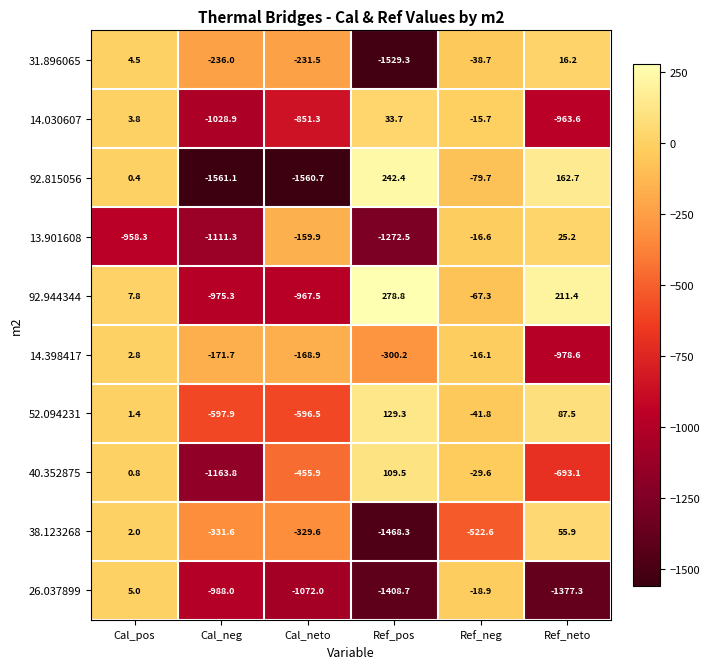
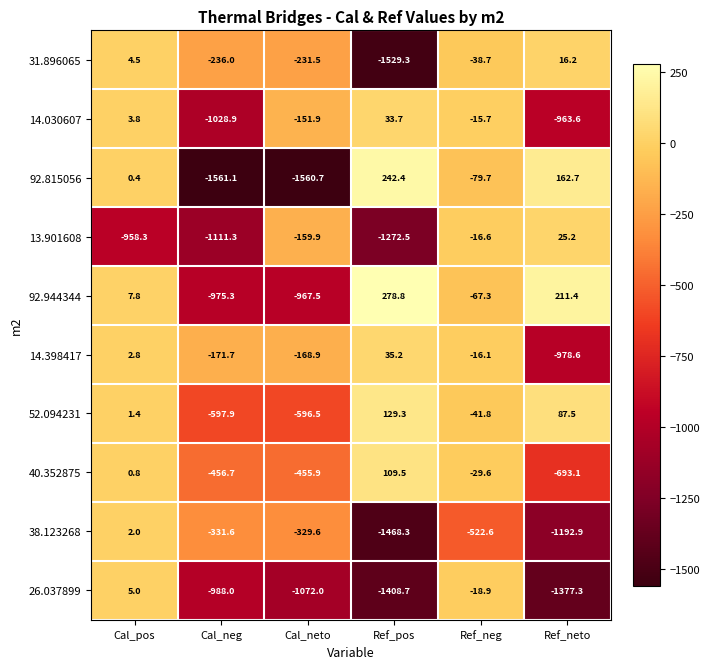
  {
    "31.896065": {
      "Cal_pos": 4.5,
      "Cal_neg": -236.0,
      "Cal_neto": -231.5,
      "Ref_pos": -1529.3,
      "Ref_neg": -38.7,
      "Ref_neto": 16.2
    },
    "14.030607": {
      "Cal_pos": 3.8,
      "Cal_neg": -1028.9,
-     "Cal_neto": -851.3,
+     "Cal_neto": -151.9,
      "Ref_pos": 33.7,
      "Ref_neg": -15.7,
      "Ref_neto": -963.6
    },
    "92.815056": {
      "Cal_pos": 0.4,
      "Cal_neg": -1561.1,
      "Cal_neto": -1560.7,
      "Ref_pos": 242.4,
      "Ref_neg": -79.7,
      "Ref_neto": 162.7
    },
    "13.901608": {
      "Cal_pos": -958.3,
      "Cal_neg": -1111.3,
      "Cal_neto": -159.9,
      "Ref_pos": -1272.5,
      "Ref_neg": -16.6,
      "Ref_neto": 25.2
    },
    "92.944344": {
      "Cal_pos": 7.8,
      "Cal_neg": -975.3,
      "Cal_neto": -967.5,
      "Ref_pos": 278.8,
      "Ref_neg": -67.3,
      "Ref_neto": 211.4
    },
    "14.398417": {
      "Cal_pos": 2.8,
      "Cal_neg": -171.7,
      "Cal_neto": -168.9,
-     "Ref_pos": -300.2,
+     "Ref_pos": 35.2,
      "Ref_neg": -16.1,
      "Ref_neto": -978.6
    },
    "52.094231": {
      "Cal_pos": 1.4,
      "Cal_neg": -597.9,
      "Cal_neto": -596.5,
      "Ref_pos": 129.3,
      "Ref_neg": -41.8,
      "Ref_neto": 87.5
    },
    "40.352875": {
      "Cal_pos": 0.8,
-     "Cal_neg": -1163.8,
+     "Cal_neg": -456.7,
      "Cal_neto": -455.9,
      "Ref_pos": 109.5,
      "Ref_neg": -29.6,
      "Ref_neto": -693.1
    },
    "38.123268": {
      "Cal_pos": 2.0,
      "Cal_neg": -331.6,
      "Cal_neto": -329.6,
      "Ref_pos": -1468.3,
      "Ref_neg": -522.6,
-     "Ref_neto": 55.9
+     "Ref_neto": -1192.9
    },
    "26.037899": {
      "Cal_pos": 5.0,
      "Cal_neg": -988.0,
      "Cal_neto": -1072.0,
      "Ref_pos": -1408.7,
      "Ref_neg": -18.9,
      "Ref_neto": -1377.3
    }
  }
